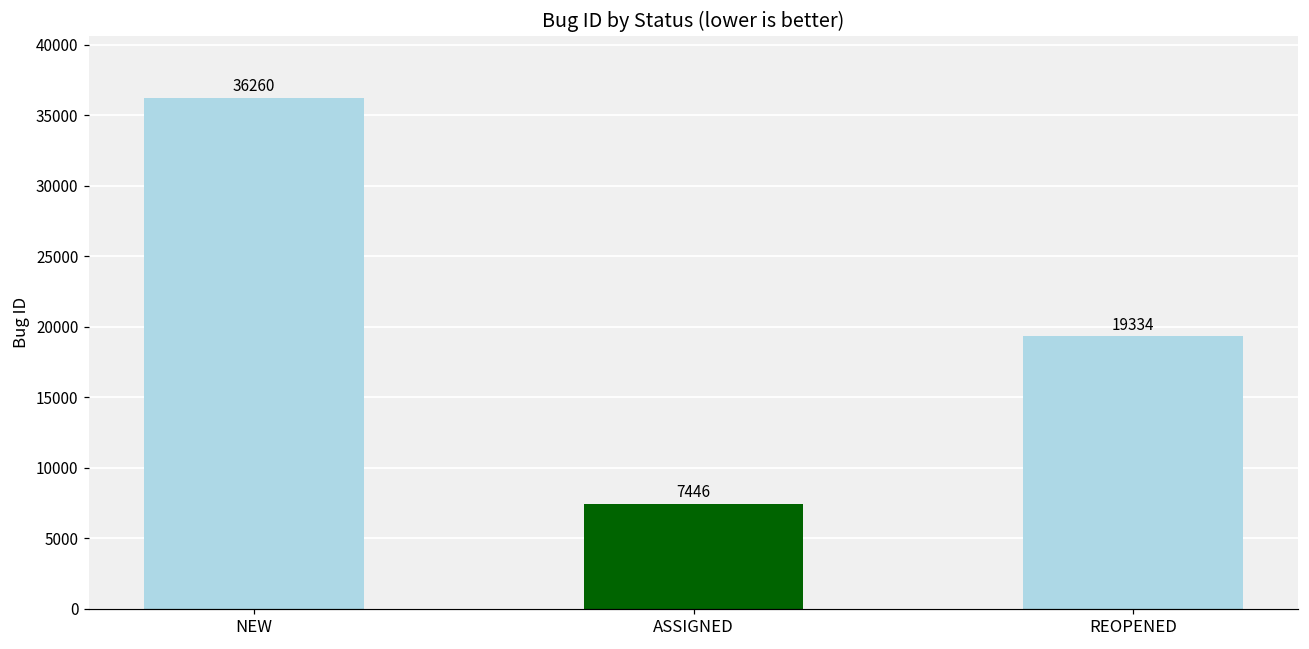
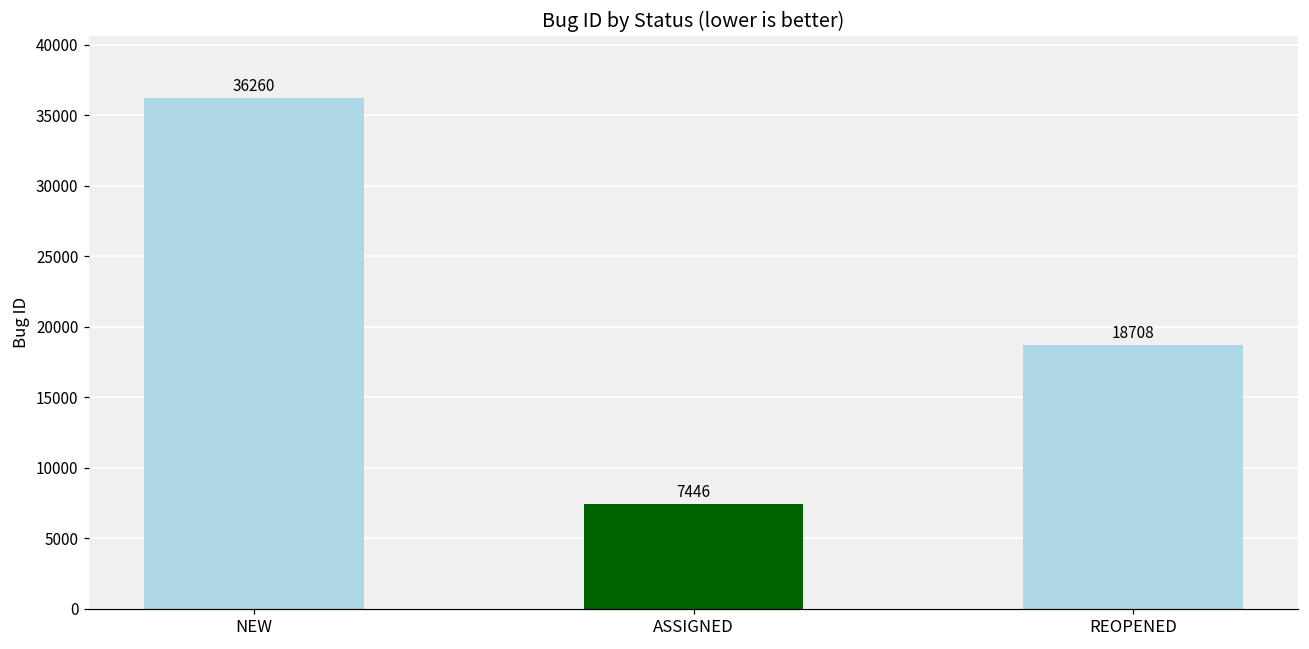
  {
    "NEW": 36260,
    "ASSIGNED": 7446,
-   "REOPENED": 19334
+   "REOPENED": 18708
  }
